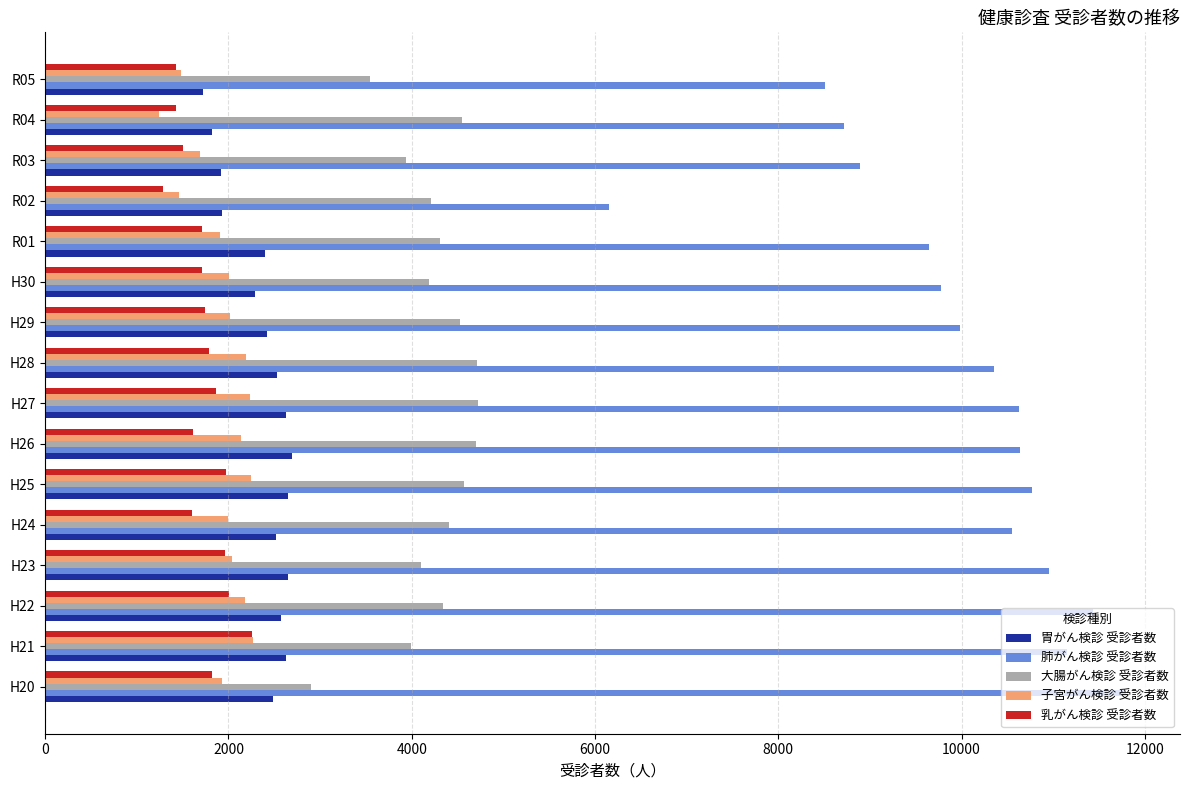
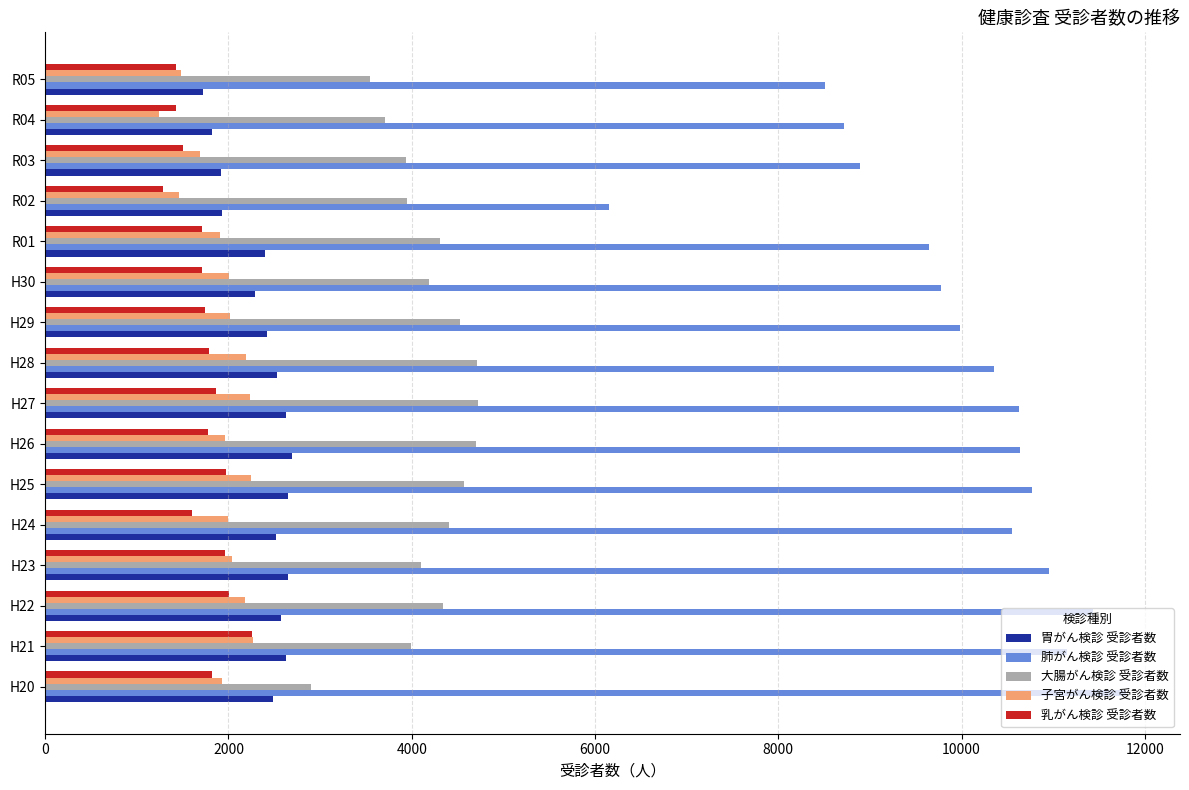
  {
    "胃がん検診 受診者数": {
      "R05": 1700,
      "R04": 1800,
      "R03": 1900,
      "R02": 1900,
      "R01": 2400,
      "H30": 2300,
      "H29": 2400,
      "H28": 2500,
      "H27": 2600,
      "H26": 2700,
      "H25": 2700,
      "H24": 2500,
      "H23": 2600,
      "H22": 2600,
      "H21": 2600,
      "H20": 2500
    },
    "肺がん検診 受診者数": {
      "R05": 8500,
      "R04": 8700,
      "R03": 8900,
      "R02": 6100,
      "R01": 9600,
      "H30": 9800,
      "H29": 10000,
      "H28": 10400,
      "H27": 10600,
      "H26": 10600,
      "H25": 10800,
      "H24": 10500,
      "H23": 11000
    },
    "大腸がん検診 受診者数": {
      "R05": 3500,
-     "R04": 4600,
+     "R04": 3700,
      "R03": 3900,
-     "R02": 4200,
+     "R02": 3900,
      "R01": 4300,
      "H30": 4200,
      "H29": 4500,
      "H28": 4700,
      "H27": 4700,
      "H26": 4700,
      "H25": 4600,
      "H24": 4400,
      "H23": 4100,
      "H22": 4300,
      "H21": 4000,
      "H20": 2900
    },
    "子宮がん検診 受診者数": {
      "R05": 1500,
      "R04": 1200,
      "R03": 1700,
      "R02": 1500,
      "R01": 1900,
      "H30": 2000,
      "H29": 2000,
      "H28": 2200,
      "H27": 2200,
-     "H26": 2100,
+     "H26": 2000,
      "H25": 2200,
      "H24": 2000,
      "H23": 2000,
      "H22": 2200,
      "H21": 2300,
      "H20": 1900
    },
    "乳がん検診 受診者数": {
      "R05": 1400,
      "R04": 1400,
      "R03": 1500,
      "R02": 1300,
      "R01": 1700,
      "H30": 1700,
      "H29": 1700,
      "H28": 1800,
      "H27": 1900,
-     "H26": 1600,
+     "H26": 1800,
      "H25": 2000,
      "H24": 1600,
      "H23": 2000,
      "H22": 2000,
      "H21": 2300,
      "H20": 1800
    }
  }
